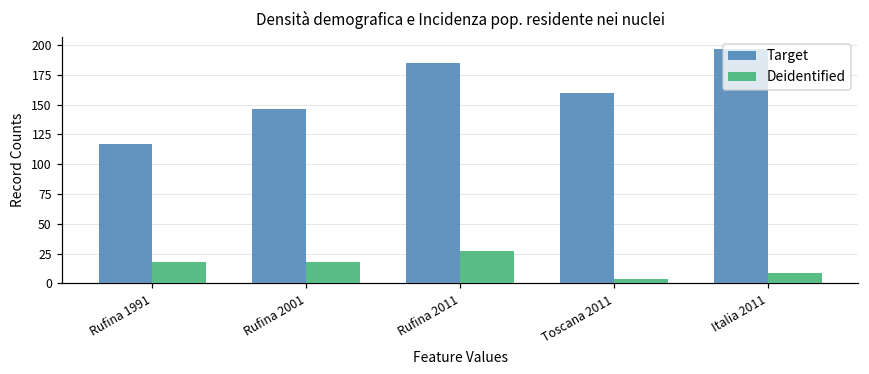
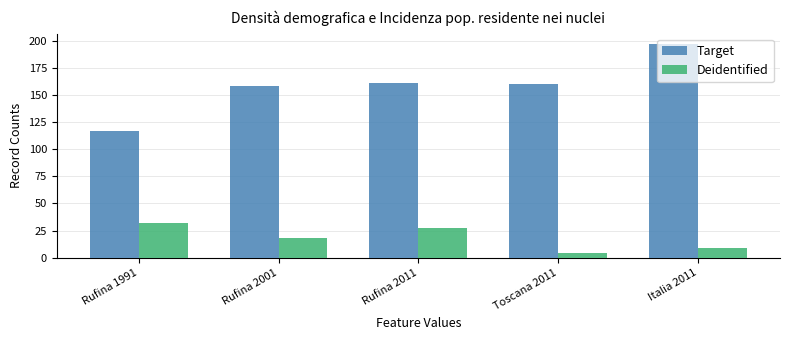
  {
    "Target": {
      "Rufina 1991": 117,
-     "Rufina 2001": 146,
-     "Rufina 2011": 185,
+     "Rufina 2001": 158,
+     "Rufina 2011": 161,
      "Toscana 2011": 160
    },
    "Deidentified": {
-     "Rufina 1991": 18,
+     "Rufina 1991": 32,
      "Rufina 2001": 18,
      "Rufina 2011": 28,
      "Toscana 2011": 4,
      "Italia 2011": 9
    }
  }
